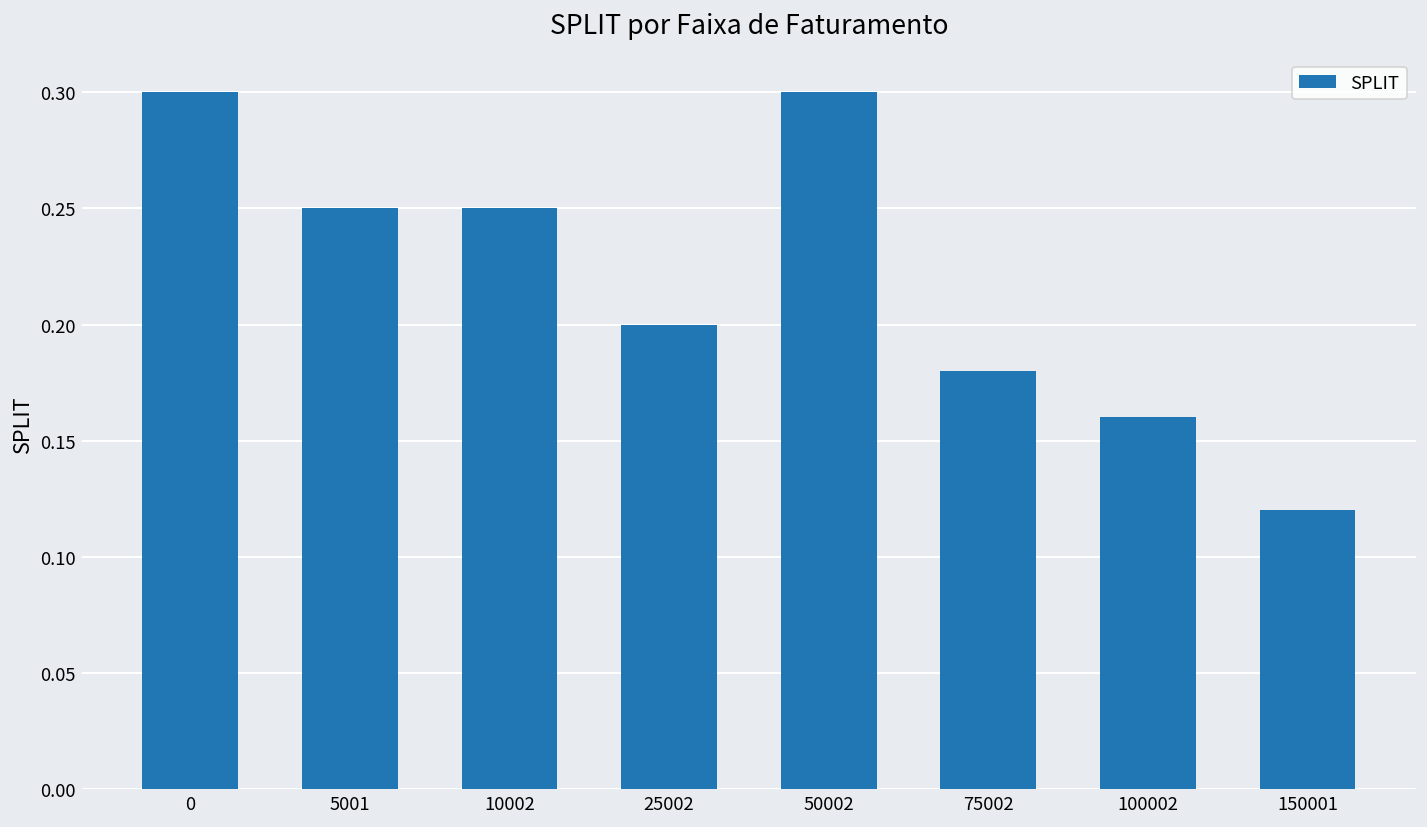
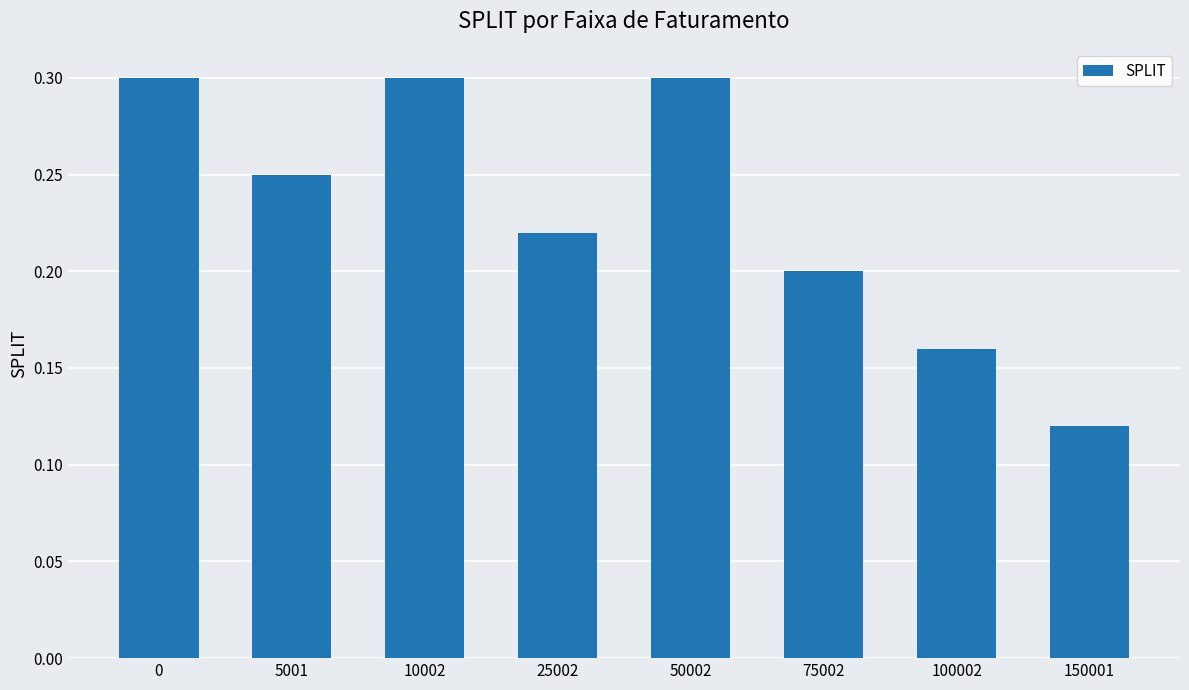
  {
    "0": 0.30,
    "5001": 0.25,
-   "10002": 0.25,
-   "25002": 0.20,
+   "10002": 0.30,
+   "25002": 0.22,
    "50002": 0.30,
-   "75002": 0.18,
+   "75002": 0.20,
    "100002": 0.16,
    "150001": 0.12
  }
